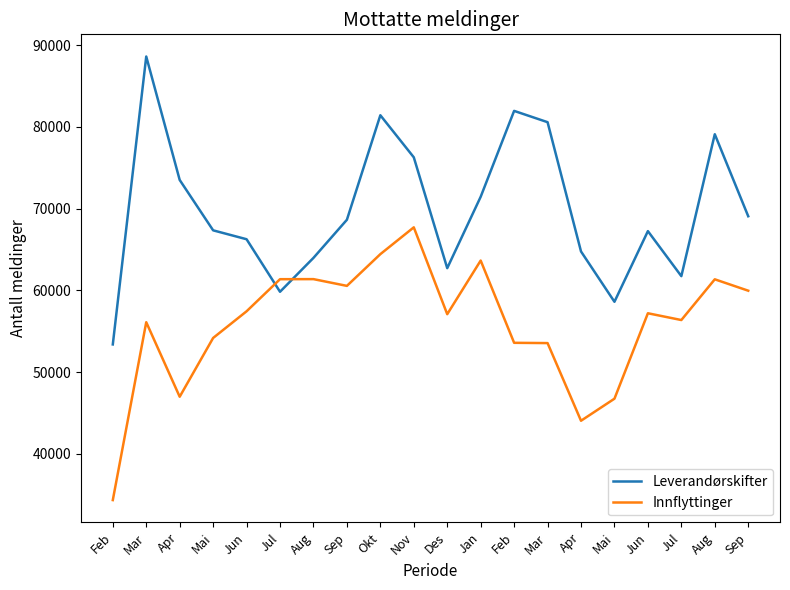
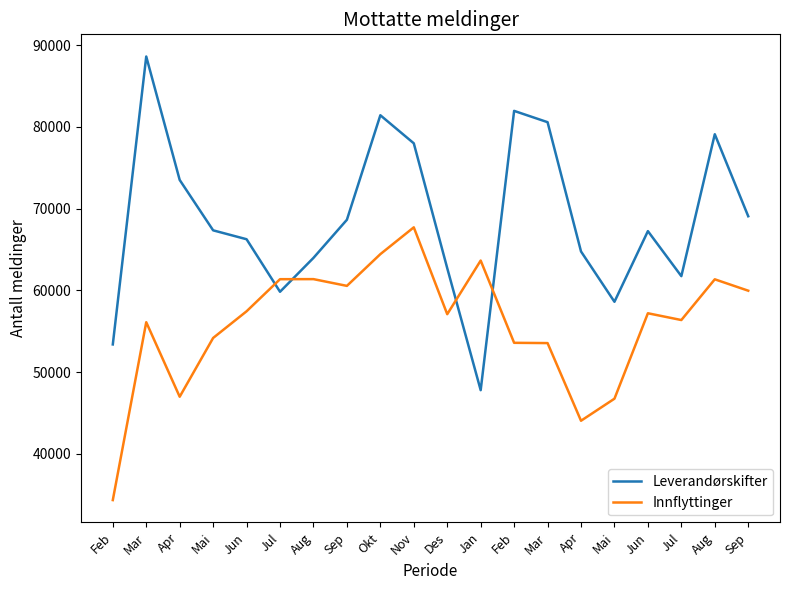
  {
    "Leverandørskifter": {
      "Okt": 81000,
-     "Nov": 76000,
+     "Nov": 78000,
      "Des": 63000,
-     "Jan": 71000
+     "Jan": 48000
    },
    "Innflyttinger": {
      "Okt": 64000,
      "Nov": 68000,
      "Des": 57000,
      "Jan": 64000
    }
  }
